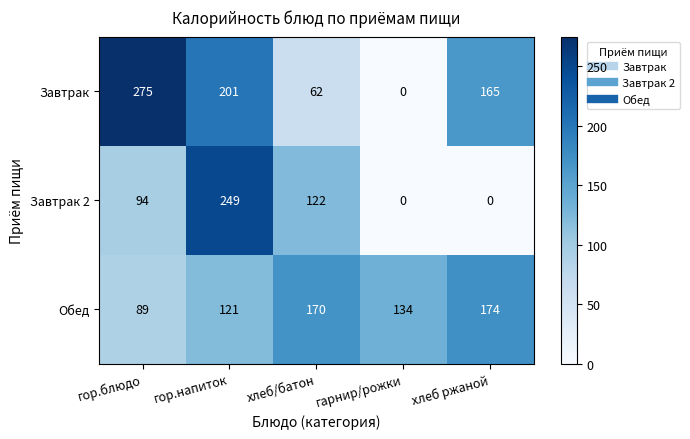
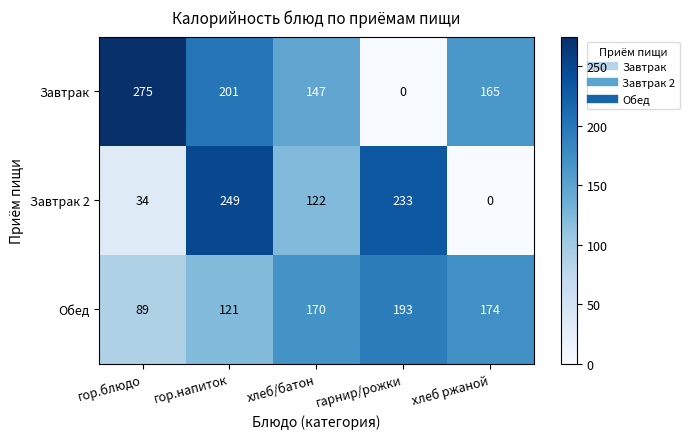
  {
    "Завтрак": {
      "гор.блюдо": 275,
      "гор.напиток": 201,
-     "хлеб/батон": 62,
+     "хлеб/батон": 147,
      "гарнир/рожки": 0,
      "хлеб ржаной": 165
    },
    "Завтрак 2": {
-     "гор.блюдо": 94,
+     "гор.блюдо": 34,
      "гор.напиток": 249,
      "хлеб/батон": 122,
-     "гарнир/рожки": 0,
+     "гарнир/рожки": 233,
      "хлеб ржаной": 0
    },
    "Обед": {
      "гор.блюдо": 89,
      "гор.напиток": 121,
      "хлеб/батон": 170,
-     "гарнир/рожки": 134,
+     "гарнир/рожки": 193,
      "хлеб ржаной": 174
    }
  }
